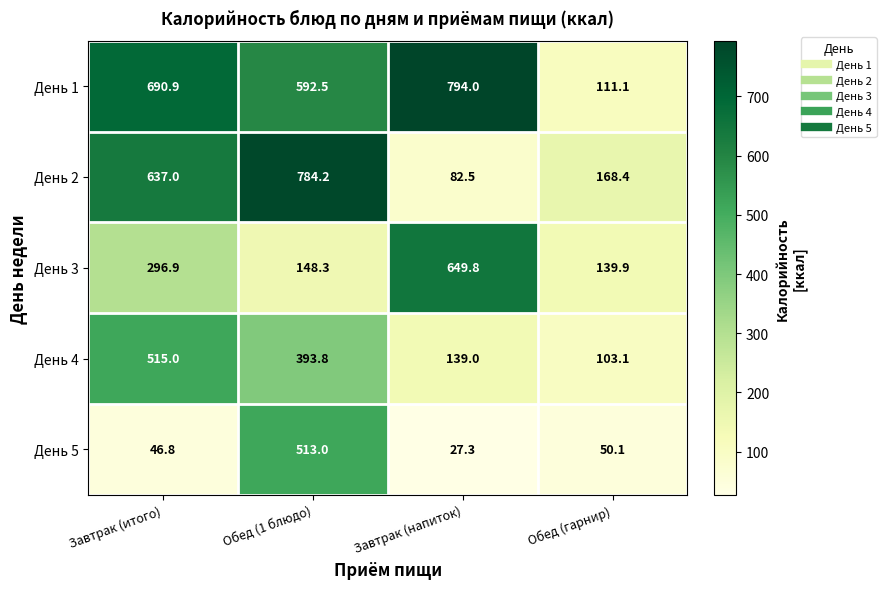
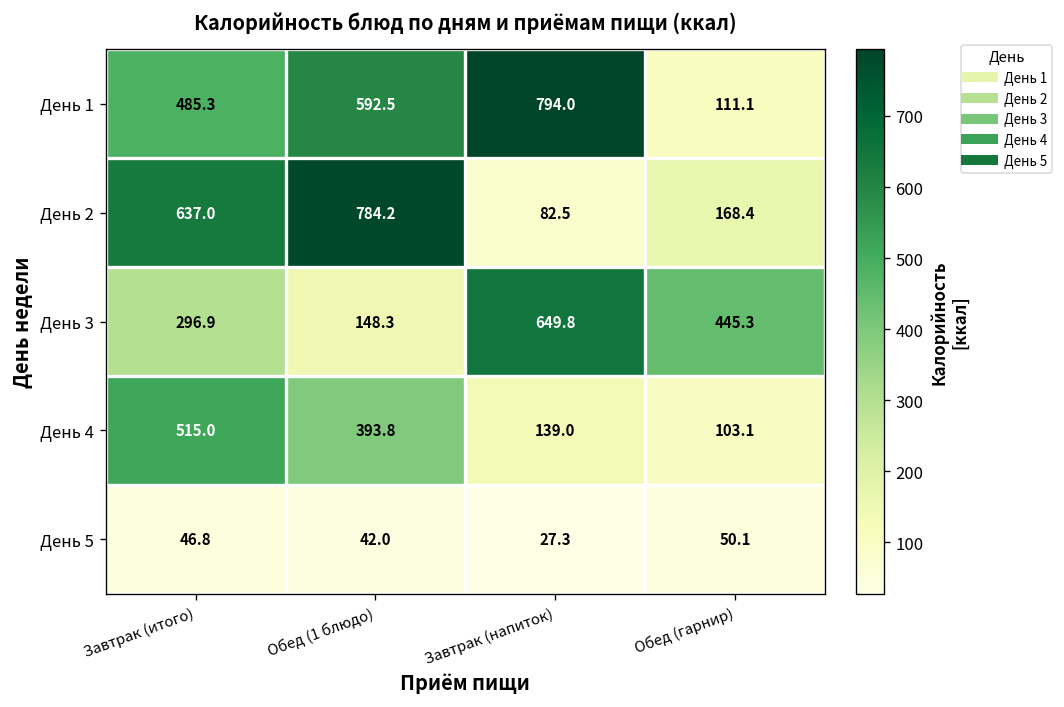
  {
    "День 1": {
-     "Завтрак (итого)": 690.9,
+     "Завтрак (итого)": 485.3,
      "Обед (1 блюдо)": 592.5,
      "Завтрак (напиток)": 794.0,
      "Обед (гарнир)": 111.1
    },
    "День 2": {
      "Завтрак (итого)": 637.0,
      "Обед (1 блюдо)": 784.2,
      "Завтрак (напиток)": 82.5,
      "Обед (гарнир)": 168.4
    },
    "День 3": {
      "Завтрак (итого)": 296.9,
      "Обед (1 блюдо)": 148.3,
      "Завтрак (напиток)": 649.8,
-     "Обед (гарнир)": 139.9
+     "Обед (гарнир)": 445.3
    },
    "День 4": {
      "Завтрак (итого)": 515.0,
      "Обед (1 блюдо)": 393.8,
      "Завтрак (напиток)": 139.0,
      "Обед (гарнир)": 103.1
    },
    "День 5": {
      "Завтрак (итого)": 46.8,
-     "Обед (1 блюдо)": 513.0,
+     "Обед (1 блюдо)": 42.0,
      "Завтрак (напиток)": 27.3,
      "Обед (гарнир)": 50.1
    }
  }
